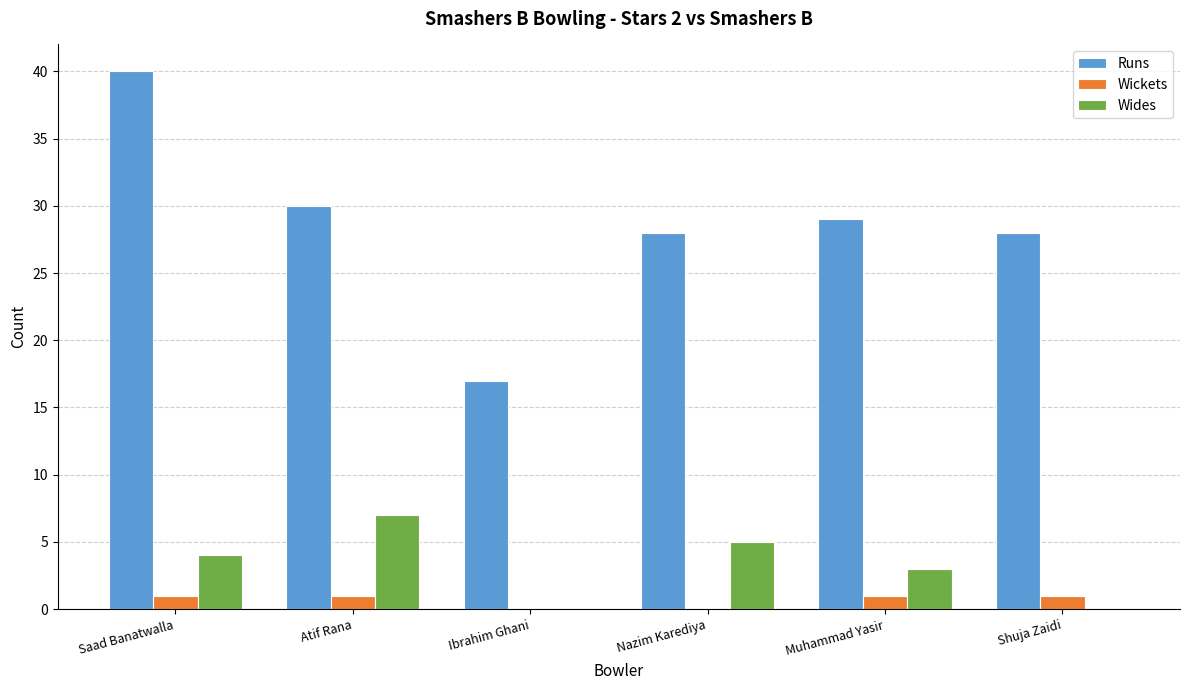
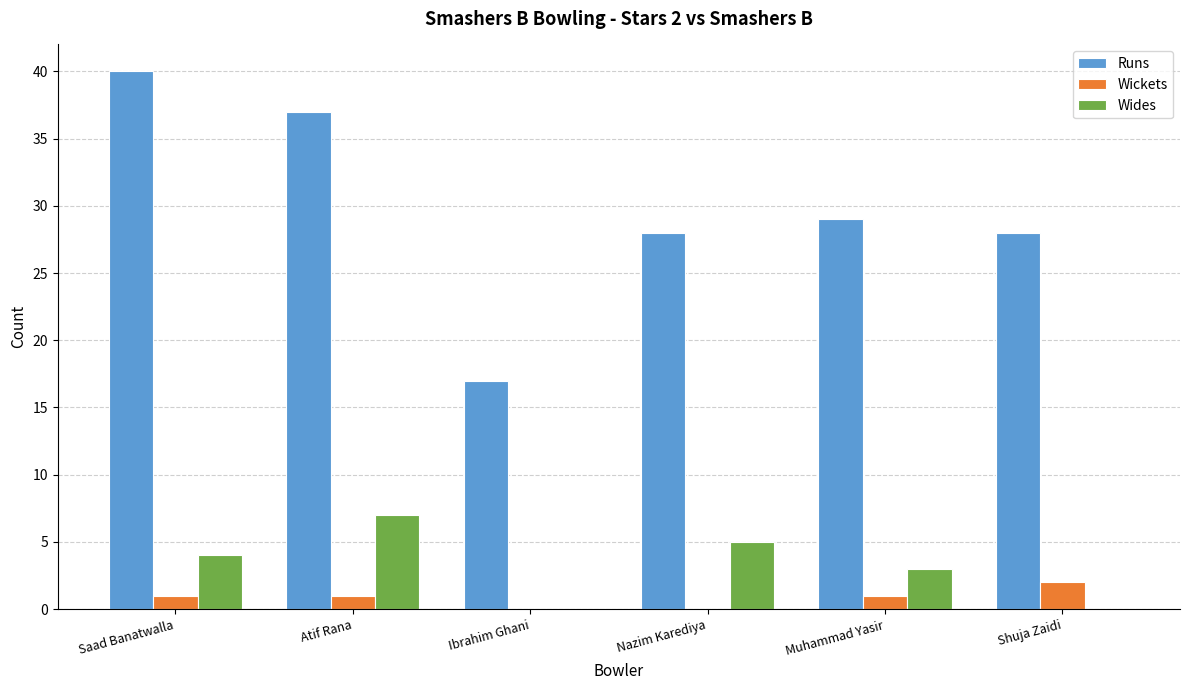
  {
    "Runs": {
      "Saad Banatwalla": 40,
-     "Atif Rana": 30,
+     "Atif Rana": 37,
      "Ibrahim Ghani": 17,
      "Nazim Karediya": 28,
      "Muhammad Yasir": 29,
      "Shuja Zaidi": 28
    },
    "Wickets": {
      "Saad Banatwalla": 1,
      "Atif Rana": 1,
      "Ibrahim Ghani": 0,
      "Nazim Karediya": 0,
      "Muhammad Yasir": 1,
-     "Shuja Zaidi": 1
+     "Shuja Zaidi": 2
    },
    "Wides": {
      "Saad Banatwalla": 4,
      "Atif Rana": 7,
      "Ibrahim Ghani": 0,
      "Nazim Karediya": 5,
      "Muhammad Yasir": 3,
      "Shuja Zaidi": 0
    }
  }
